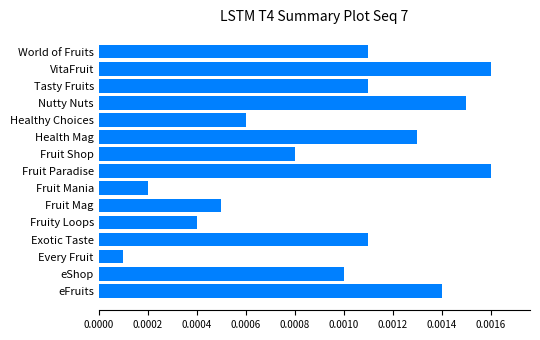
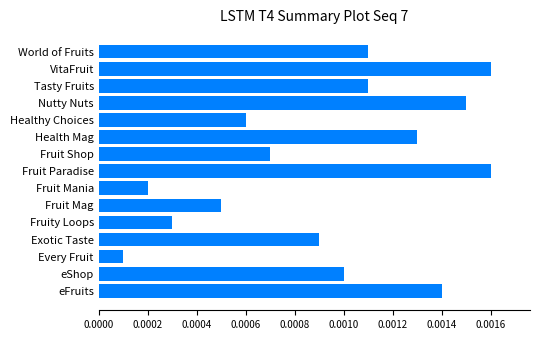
  {
    "World of Fruits": 0.00110,
    "VitaFruit": 0.00160,
    "Tasty Fruits": 0.00110,
    "Nutty Nuts": 0.00150,
    "Healthy Choices": 0.00060,
    "Health Mag": 0.00130,
-   "Fruit Shop": 0.00080,
+   "Fruit Shop": 0.00070,
    "Fruit Paradise": 0.00160,
    "Fruit Mania": 0.00020,
    "Fruit Mag": 0.00050,
-   "Fruity Loops": 0.00040,
-   "Exotic Taste": 0.00110,
+   "Fruity Loops": 0.00030,
+   "Exotic Taste": 0.00090,
    "Every Fruit": 0.00010,
    "eShop": 0.00100,
    "eFruits": 0.00140
  }
